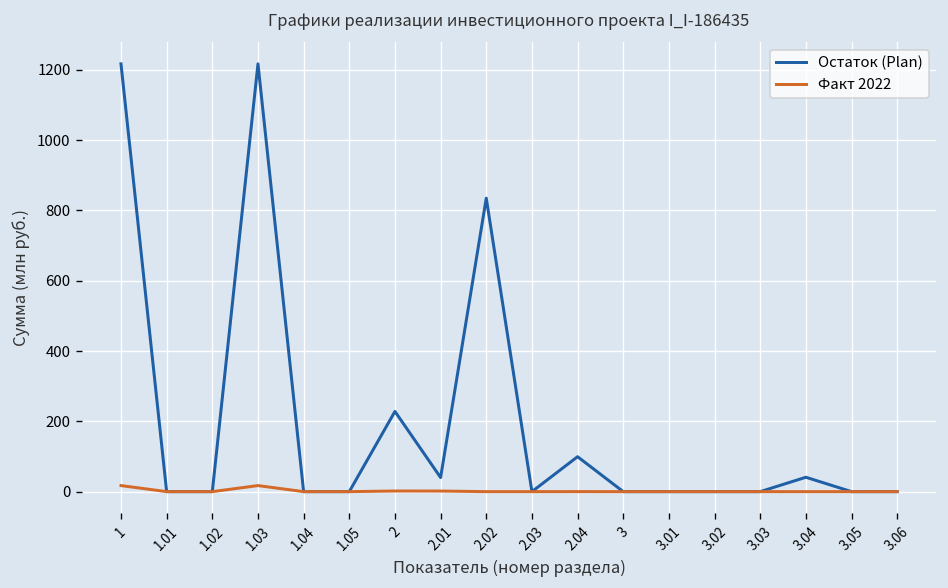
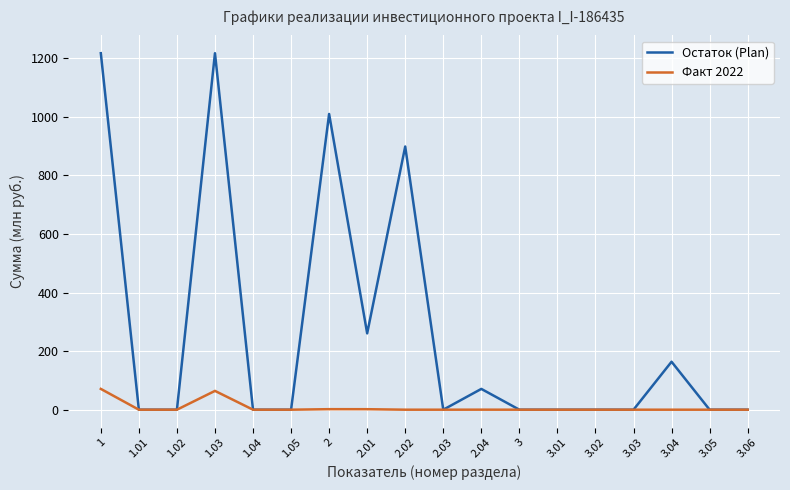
  {
    "Остаток (Plan)": {
      "1": 1220,
      "1.03": 1220,
-     "2": 230,
-     "2.01": 40,
-     "2.02": 830,
-     "2.04": 100,
-     "3.04": 40
+     "2": 1010,
+     "2.01": 260,
+     "2.02": 900,
+     "2.04": 70,
+     "3.04": 160
    },
    "Факт 2022": {
-     "1": 20,
-     "1.03": 20,
+     "1": 70,
+     "1.03": 60,
      "2": 0,
      "2.01": 0,
      "2.02": 0,
      "2.04": 0,
      "3.04": 0
    }
  }
